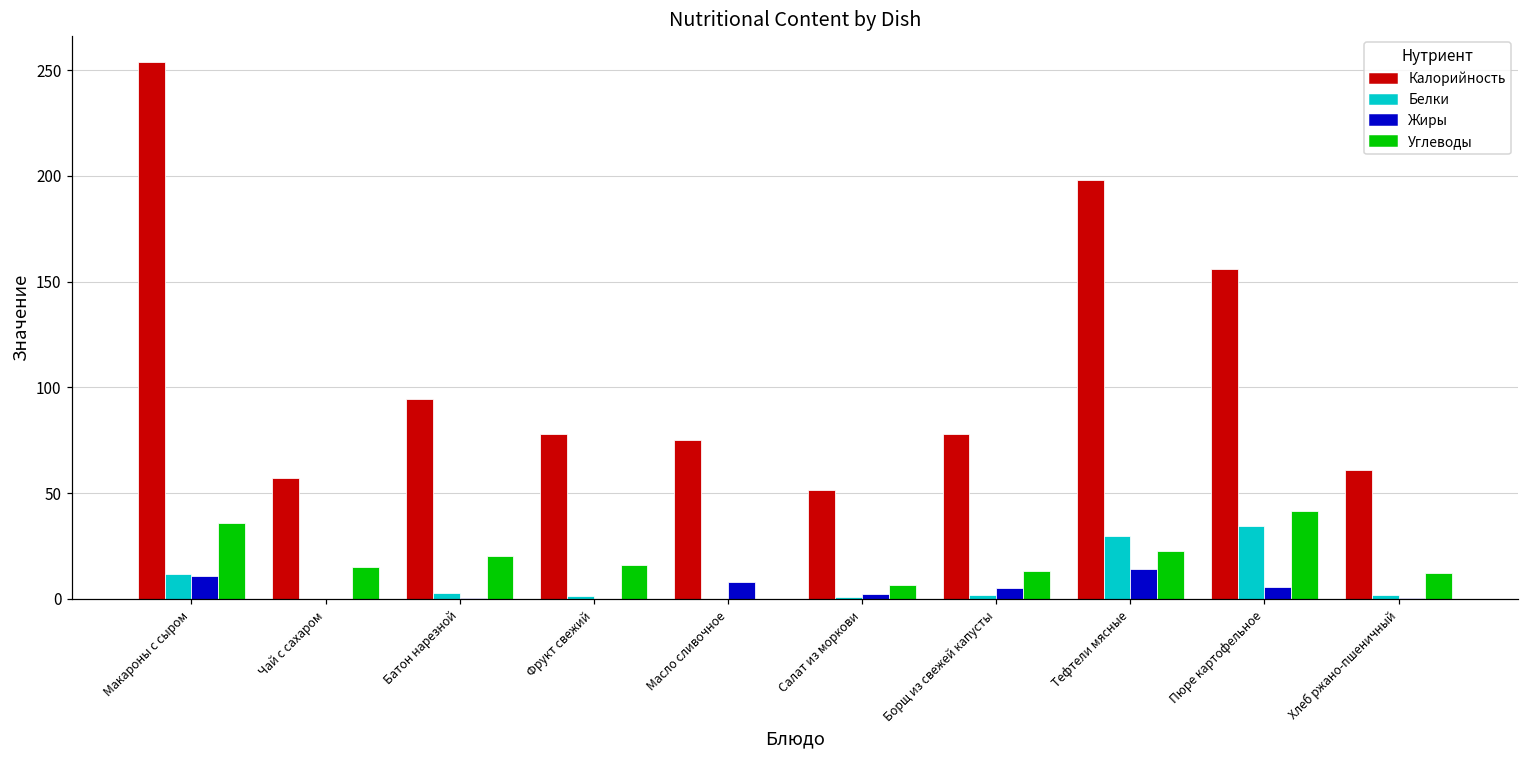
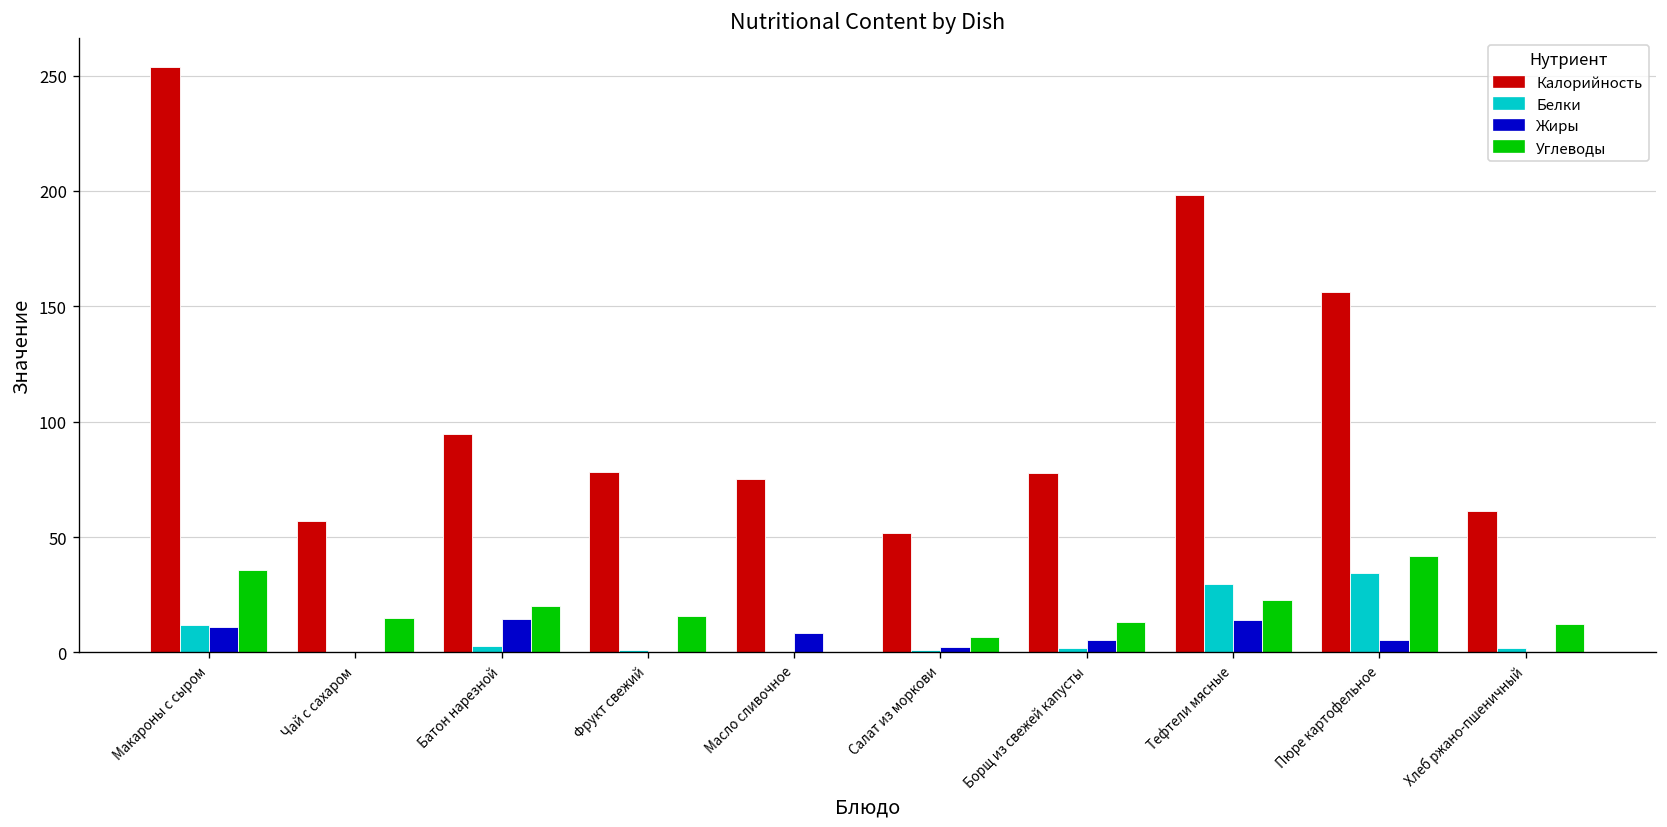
  {
    "Калорийность": {
      "Макароны с сыром": 254,
      "Чай с сахаром": 57,
      "Батон нарезной": 95,
      "Фрукт свежий": 78,
      "Масло сливочное": 75,
      "Салат из моркови": 52,
      "Борщ из свежей капусты": 78,
      "Тефтели мясные": 198,
      "Пюре картофельное": 156,
      "Хлеб ржано-пшеничный": 61
    },
    "Белки": {
      "Макароны с сыром": 12,
      "Батон нарезной": 3,
      "Борщ из свежей капусты": 2,
      "Тефтели мясные": 30,
      "Пюре картофельное": 34,
      "Хлеб ржано-пшеничный": 2
    },
    "Жиры": {
      "Макароны с сыром": 11,
-     "Батон нарезной": 0,
+     "Батон нарезной": 15,
      "Фрукт свежий": 0,
      "Масло сливочное": 8,
      "Салат из моркови": 2,
      "Борщ из свежей капусты": 5,
      "Тефтели мясные": 14,
      "Пюре картофельное": 6
    },
    "Углеводы": {
      "Макароны с сыром": 36,
      "Чай с сахаром": 15,
      "Батон нарезной": 20,
      "Фрукт свежий": 16,
      "Салат из моркови": 7,
      "Борщ из свежей капусты": 13,
      "Тефтели мясные": 23,
      "Пюре картофельное": 42,
      "Хлеб ржано-пшеничный": 13
    }
  }
